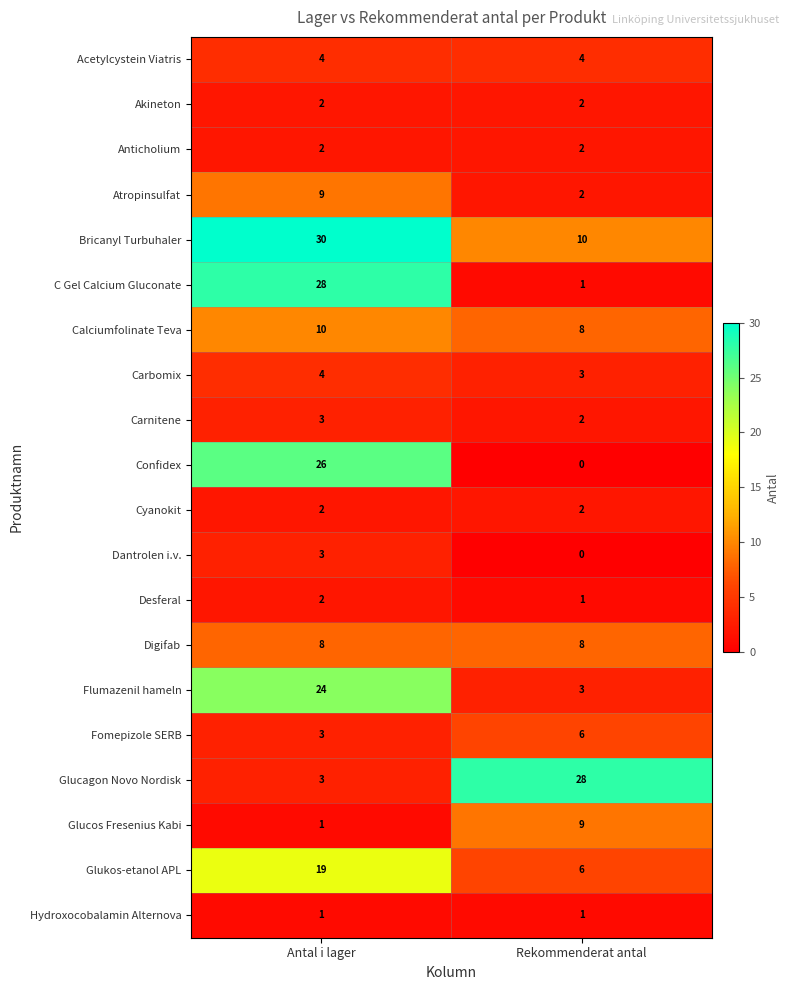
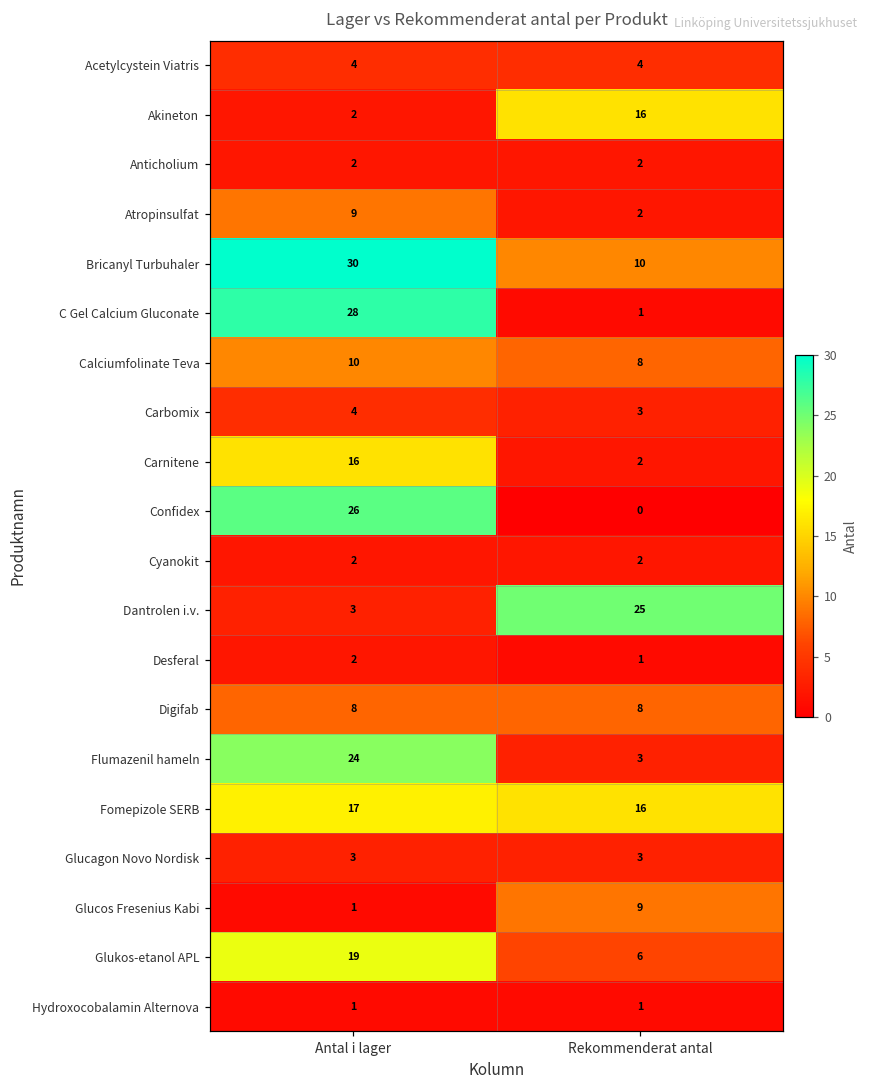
  {
    "Acetylcystein Viatris": {
      "Antal i lager": 4,
      "Rekommenderat antal": 4
    },
    "Akineton": {
      "Antal i lager": 2,
-     "Rekommenderat antal": 2
+     "Rekommenderat antal": 16
    },
    "Anticholium": {
      "Antal i lager": 2,
      "Rekommenderat antal": 2
    },
    "Atropinsulfat": {
      "Antal i lager": 9,
      "Rekommenderat antal": 2
    },
    "Bricanyl Turbuhaler": {
      "Antal i lager": 30,
      "Rekommenderat antal": 10
    },
    "C Gel Calcium Gluconate": {
      "Antal i lager": 28,
      "Rekommenderat antal": 1
    },
    "Calciumfolinate Teva": {
      "Antal i lager": 10,
      "Rekommenderat antal": 8
    },
    "Carbomix": {
      "Antal i lager": 4,
      "Rekommenderat antal": 3
    },
    "Carnitene": {
-     "Antal i lager": 3,
+     "Antal i lager": 16,
      "Rekommenderat antal": 2
    },
    "Confidex": {
      "Antal i lager": 26,
      "Rekommenderat antal": 0
    },
    "Cyanokit": {
      "Antal i lager": 2,
      "Rekommenderat antal": 2
    },
    "Dantrolen i.v.": {
      "Antal i lager": 3,
-     "Rekommenderat antal": 0
+     "Rekommenderat antal": 25
    },
    "Desferal": {
      "Antal i lager": 2,
      "Rekommenderat antal": 1
    },
    "Digifab": {
      "Antal i lager": 8,
      "Rekommenderat antal": 8
    },
    "Flumazenil hameln": {
      "Antal i lager": 24,
      "Rekommenderat antal": 3
    },
    "Fomepizole SERB": {
-     "Antal i lager": 3,
-     "Rekommenderat antal": 6
+     "Antal i lager": 17,
+     "Rekommenderat antal": 16
    },
    "Glucagon Novo Nordisk": {
      "Antal i lager": 3,
-     "Rekommenderat antal": 28
+     "Rekommenderat antal": 3
    },
    "Glucos Fresenius Kabi": {
      "Antal i lager": 1,
      "Rekommenderat antal": 9
    },
    "Glukos-etanol APL": {
      "Antal i lager": 19,
      "Rekommenderat antal": 6
    },
    "Hydroxocobalamin Alternova": {
      "Antal i lager": 1,
      "Rekommenderat antal": 1
    }
  }
